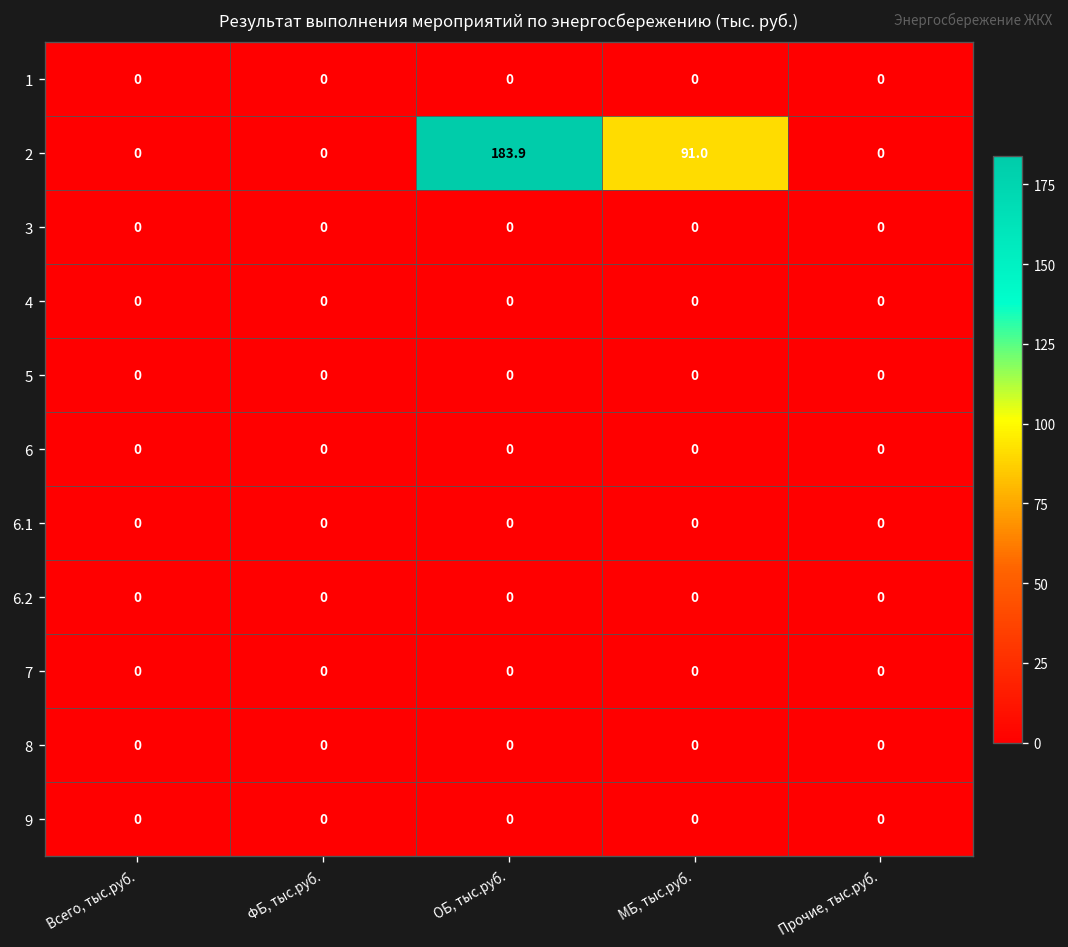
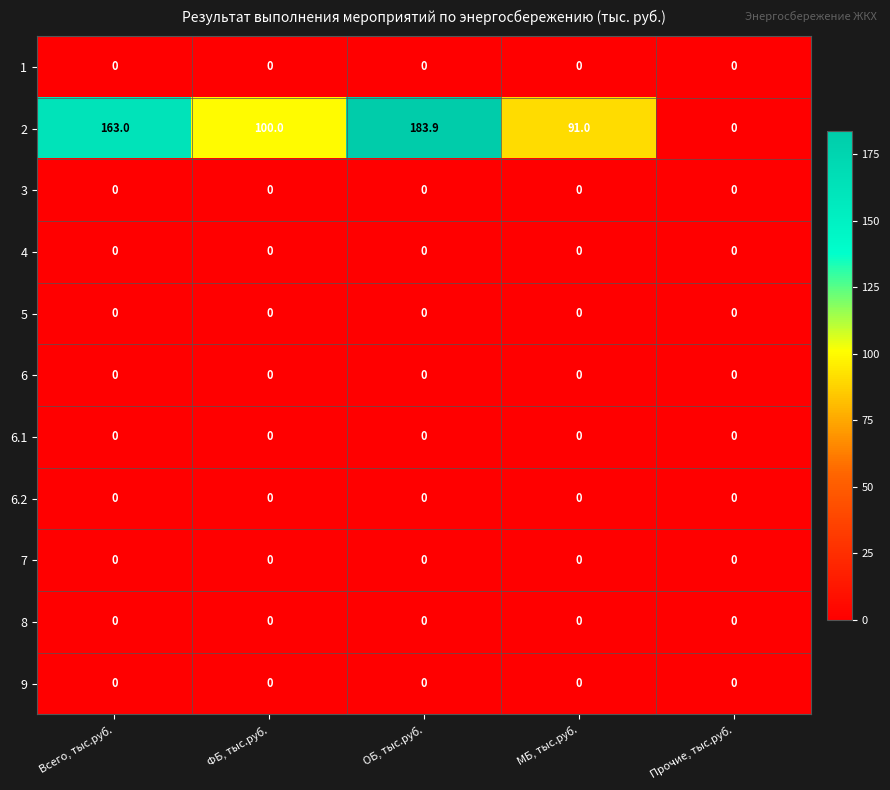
  {
    "1": {
      "Всего, тыс.руб.": 0,
      "ФБ, тыс.руб.": 0,
      "ОБ, тыс.руб.": 0,
      "МБ, тыс.руб.": 0,
      "Прочие, тыс.руб.": 0
    },
    "2": {
-     "Всего, тыс.руб.": 0,
-     "ФБ, тыс.руб.": 0,
+     "Всего, тыс.руб.": 163.0,
+     "ФБ, тыс.руб.": 100.0,
      "ОБ, тыс.руб.": 183.9,
      "МБ, тыс.руб.": 91.0,
      "Прочие, тыс.руб.": 0
    },
    "3": {
      "Всего, тыс.руб.": 0,
      "ФБ, тыс.руб.": 0,
      "ОБ, тыс.руб.": 0,
      "МБ, тыс.руб.": 0,
      "Прочие, тыс.руб.": 0
    },
    "4": {
      "Всего, тыс.руб.": 0,
      "ФБ, тыс.руб.": 0,
      "ОБ, тыс.руб.": 0,
      "МБ, тыс.руб.": 0,
      "Прочие, тыс.руб.": 0
    },
    "5": {
      "Всего, тыс.руб.": 0,
      "ФБ, тыс.руб.": 0,
      "ОБ, тыс.руб.": 0,
      "МБ, тыс.руб.": 0,
      "Прочие, тыс.руб.": 0
    },
    "6": {
      "Всего, тыс.руб.": 0,
      "ФБ, тыс.руб.": 0,
      "ОБ, тыс.руб.": 0,
      "МБ, тыс.руб.": 0,
      "Прочие, тыс.руб.": 0
    },
    "6.1": {
      "Всего, тыс.руб.": 0,
      "ФБ, тыс.руб.": 0,
      "ОБ, тыс.руб.": 0,
      "МБ, тыс.руб.": 0,
      "Прочие, тыс.руб.": 0
    },
    "6.2": {
      "Всего, тыс.руб.": 0,
      "ФБ, тыс.руб.": 0,
      "ОБ, тыс.руб.": 0,
      "МБ, тыс.руб.": 0,
      "Прочие, тыс.руб.": 0
    },
    "7": {
      "Всего, тыс.руб.": 0,
      "ФБ, тыс.руб.": 0,
      "ОБ, тыс.руб.": 0,
      "МБ, тыс.руб.": 0,
      "Прочие, тыс.руб.": 0
    },
    "8": {
      "Всего, тыс.руб.": 0,
      "ФБ, тыс.руб.": 0,
      "ОБ, тыс.руб.": 0,
      "МБ, тыс.руб.": 0,
      "Прочие, тыс.руб.": 0
    },
    "9": {
      "Всего, тыс.руб.": 0,
      "ФБ, тыс.руб.": 0,
      "ОБ, тыс.руб.": 0,
      "МБ, тыс.руб.": 0,
      "Прочие, тыс.руб.": 0
    }
  }
